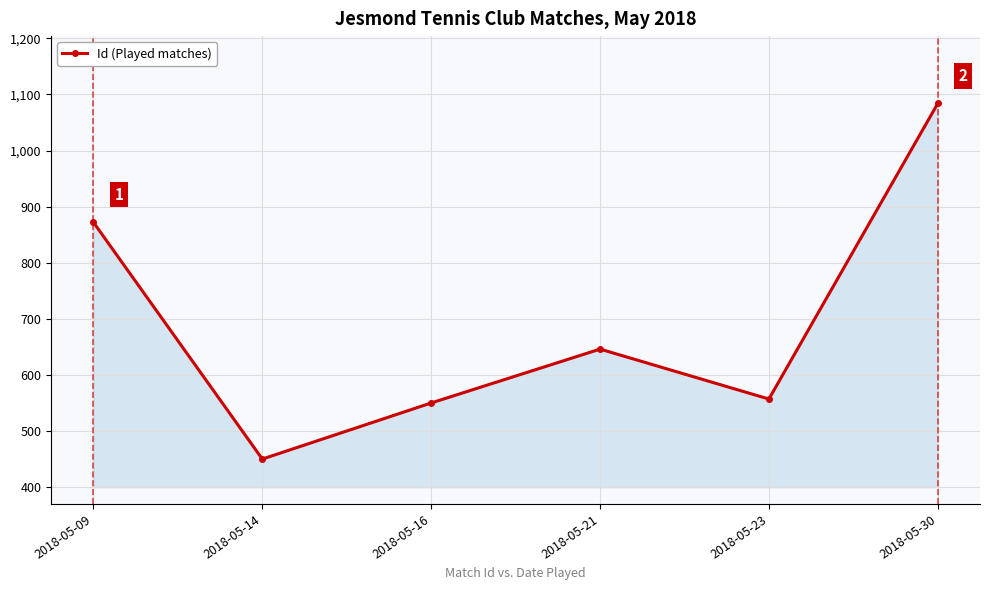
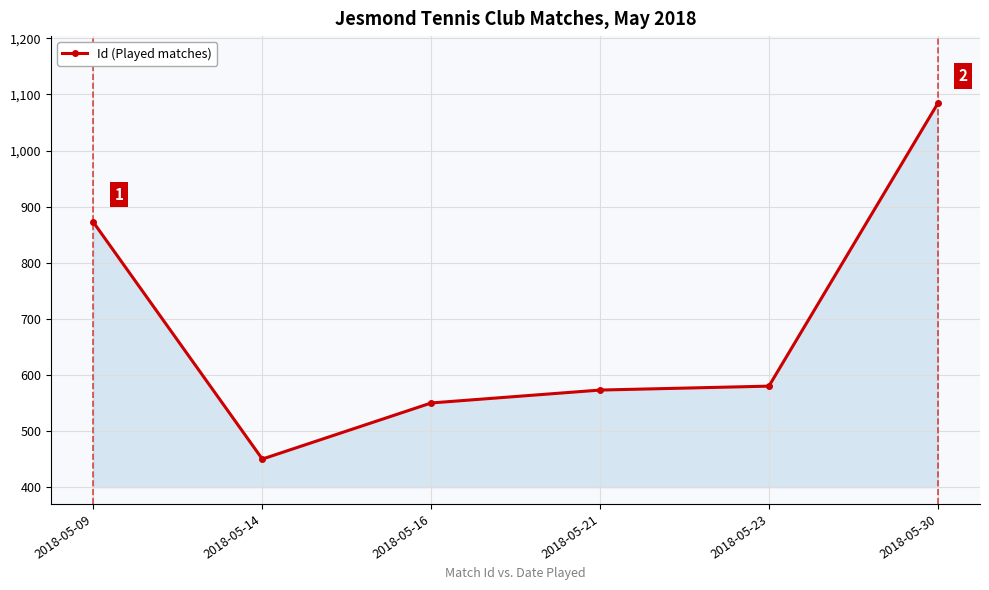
  {
    "2018-05-09": "870",
    "2018-05-14": "450",
    "2018-05-16": "550",
-   "2018-05-21": "650",
-   "2018-05-23": "560",
+   "2018-05-21": "570",
+   "2018-05-23": "580",
    "2018-05-30": "1,080"
  }
